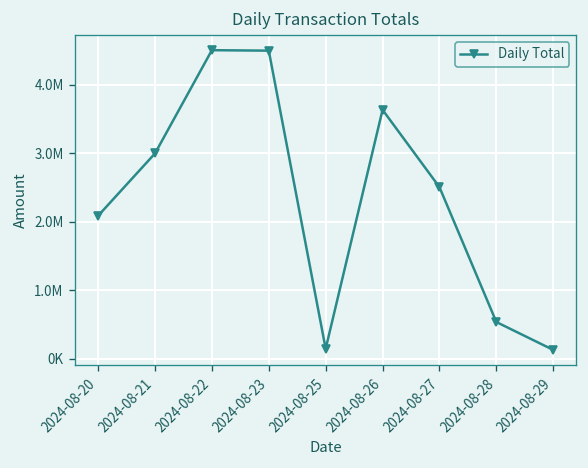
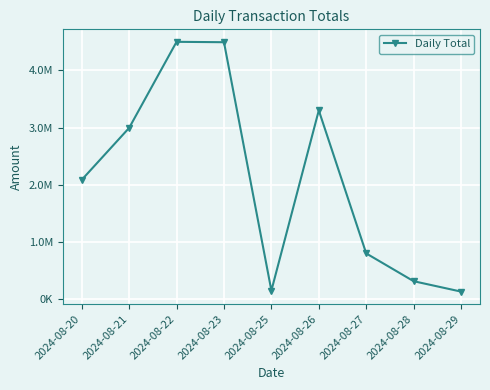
  {
    "2024-08-20": 2100000,
    "2024-08-21": 3000000,
    "2024-08-22": 4500000,
    "2024-08-23": 4500000,
    "2024-08-25": 100000,
-   "2024-08-26": 3600000,
-   "2024-08-27": 2500000,
-   "2024-08-28": 500000,
+   "2024-08-26": 3300000,
+   "2024-08-27": 800000,
+   "2024-08-28": 300000,
    "2024-08-29": 100000
  }
